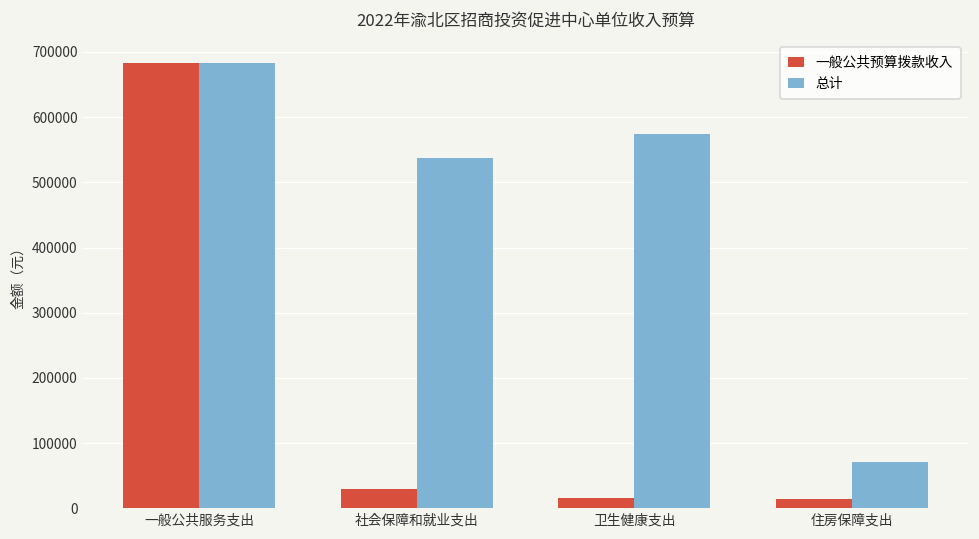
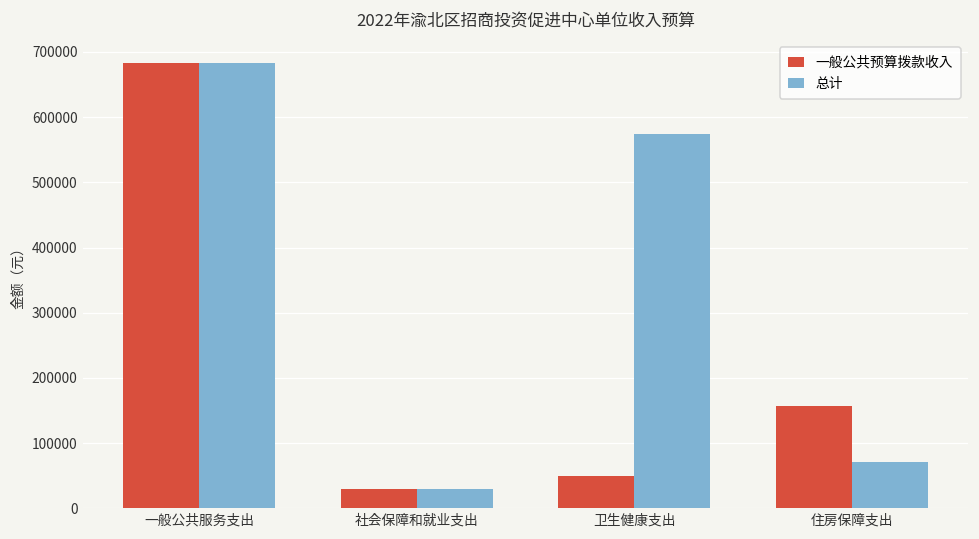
  {
    "一般公共预算拨款收入": {
      "一般公共服务支出": 680000,
      "社会保障和就业支出": 30000,
-     "卫生健康支出": 20000,
-     "住房保障支出": 10000
+     "卫生健康支出": 50000,
+     "住房保障支出": 160000
    },
    "总计": {
      "一般公共服务支出": 680000,
-     "社会保障和就业支出": 540000,
+     "社会保障和就业支出": 30000,
      "卫生健康支出": 570000,
      "住房保障支出": 70000
    }
  }
